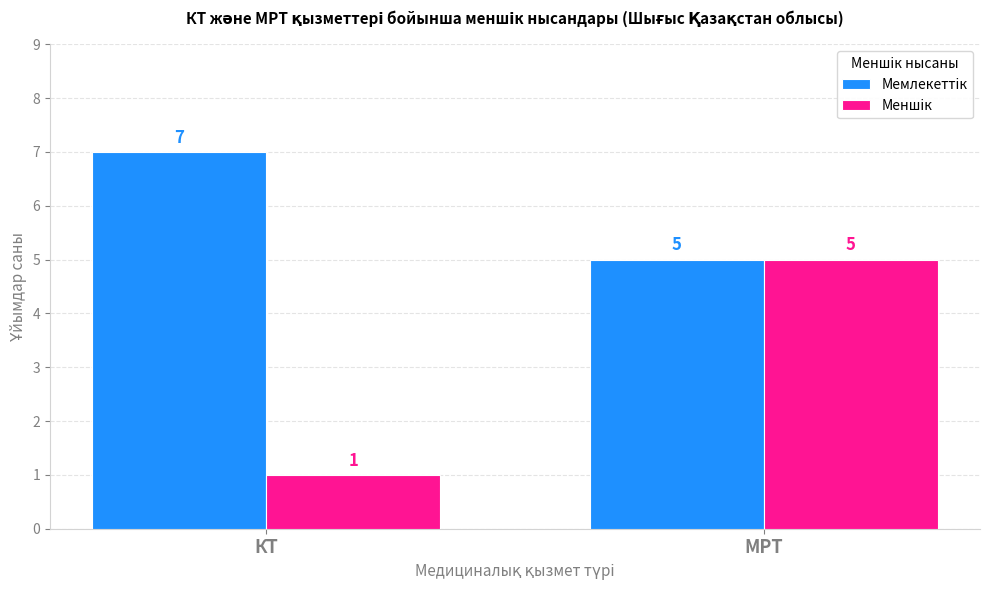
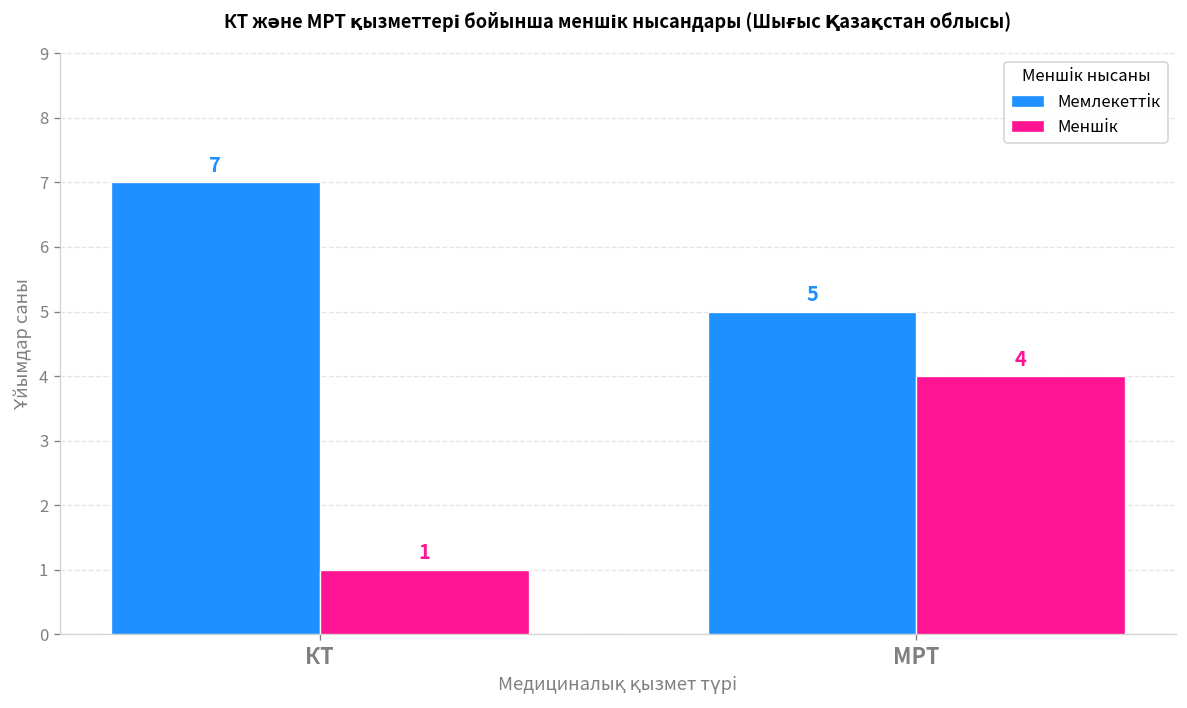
  {
    "Мемлекеттік": {
      "КТ": 7,
      "МРТ": 5
    },
    "Меншік": {
      "КТ": 1,
-     "МРТ": 5
+     "МРТ": 4
    }
  }
